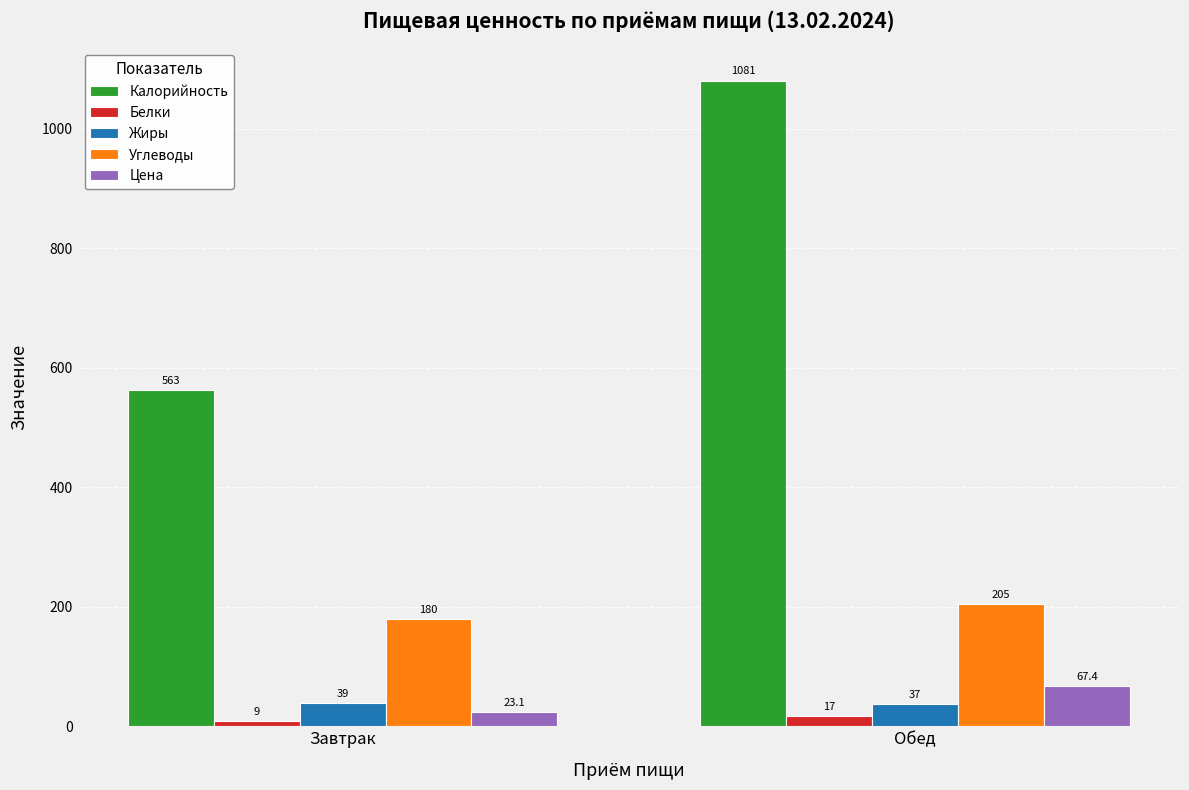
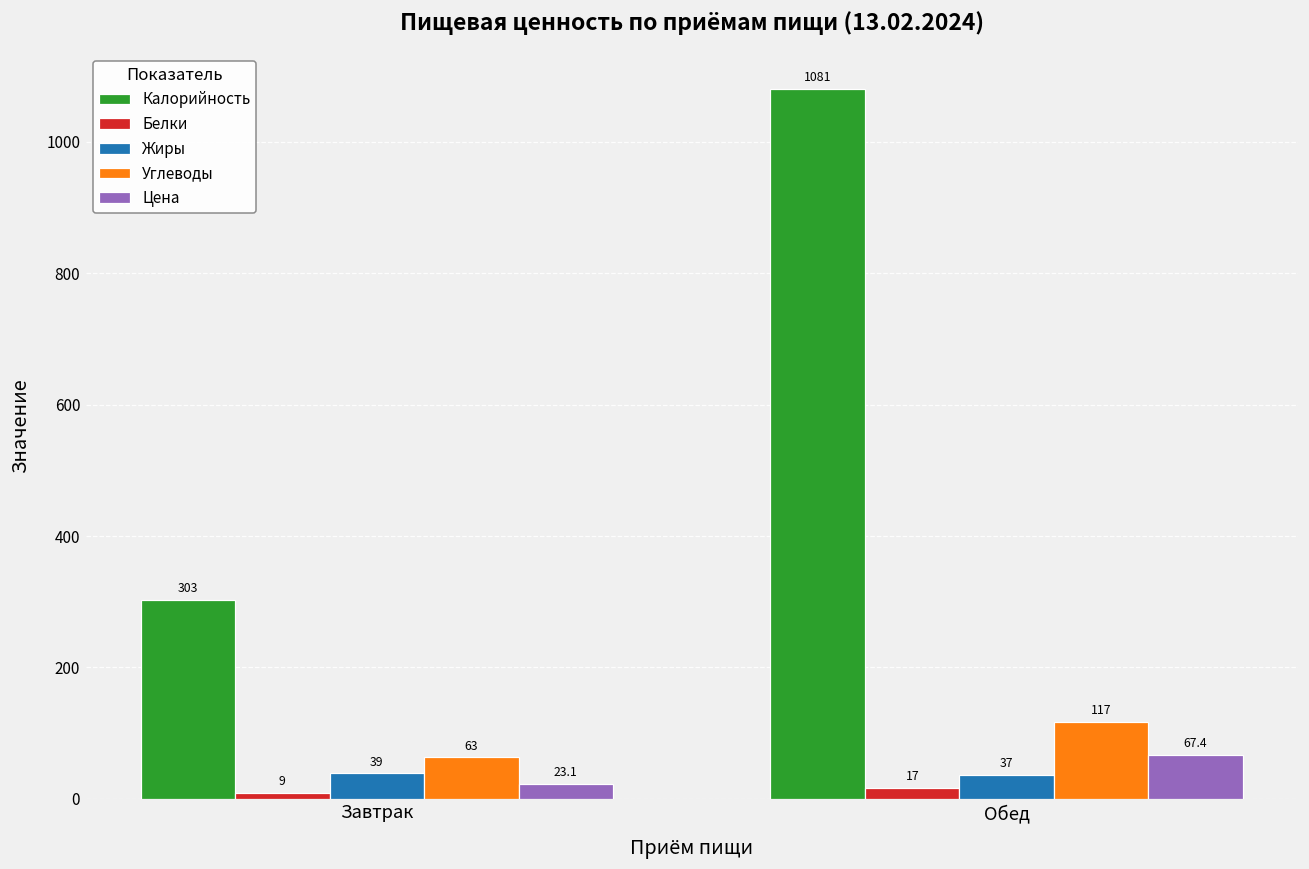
  {
    "Калорийность": {
-     "Завтрак": 563,
+     "Завтрак": 303,
      "Обед": 1081
    },
    "Белки": {
      "Завтрак": 9,
      "Обед": 17
    },
    "Жиры": {
      "Завтрак": 39,
      "Обед": 37
    },
    "Углеводы": {
-     "Завтрак": 180,
-     "Обед": 205
+     "Завтрак": 63,
+     "Обед": 117
    },
    "Цена": {
      "Завтрак": 23.1,
      "Обед": 67.4
    }
  }
